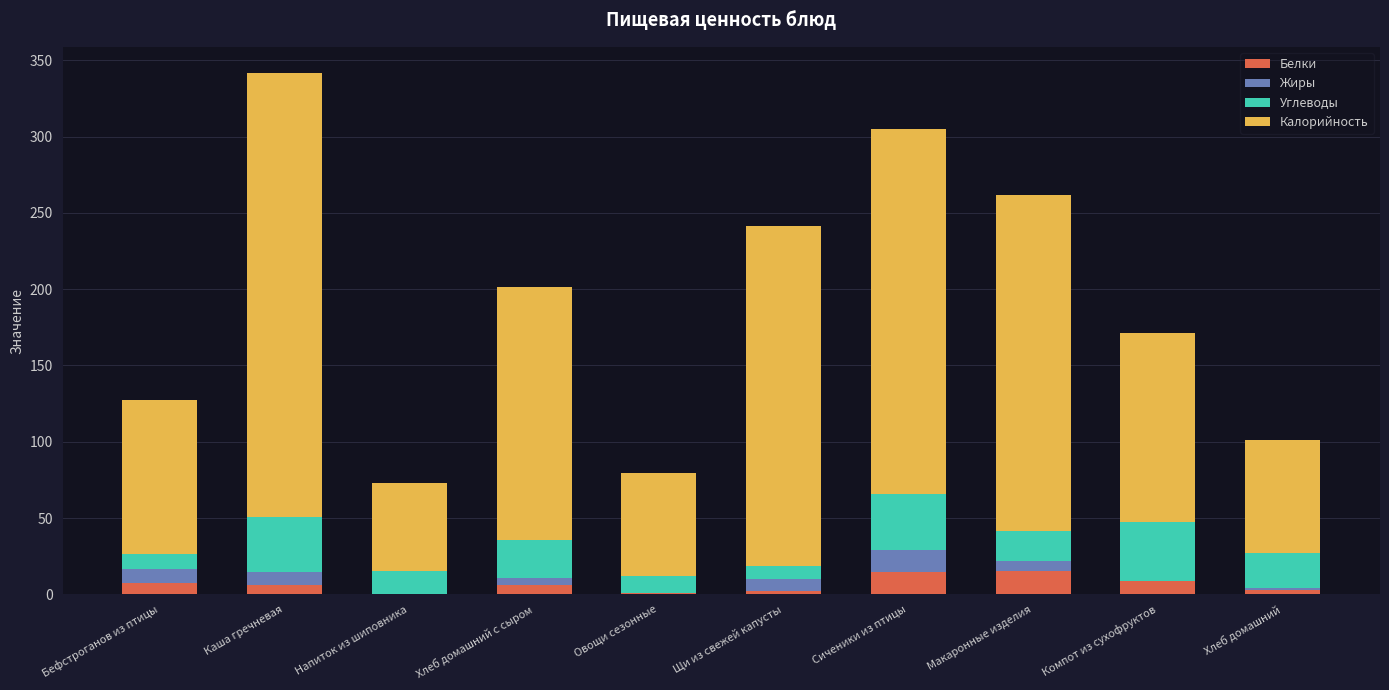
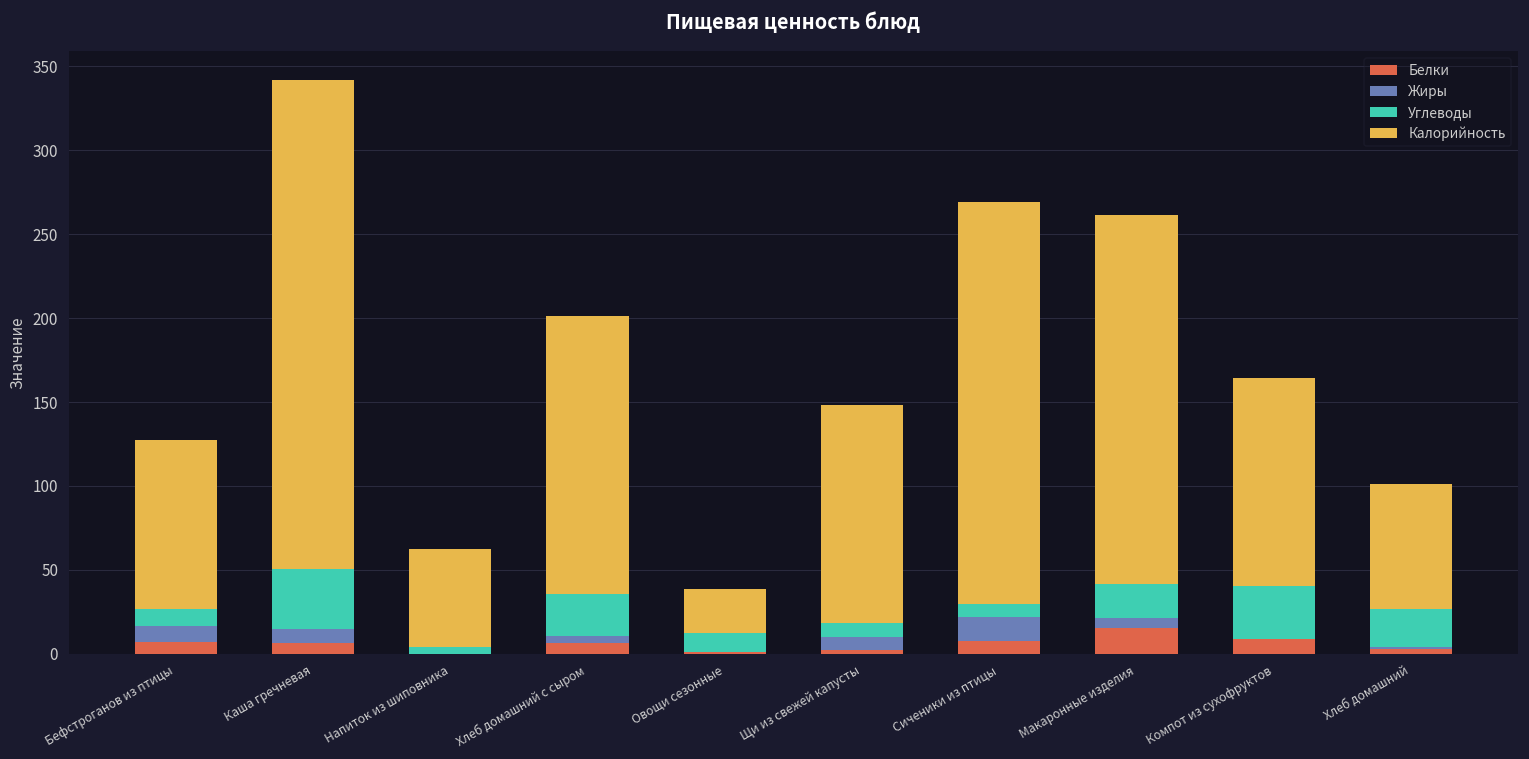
  {
    "Белки": {
      "Бефстроганов из птицы": 7,
      "Каша гречневая": 6,
      "Хлеб домашний с сыром": 6,
      "Щи из свежей капусты": 2,
-     "Сиченики из птицы": 15,
+     "Сиченики из птицы": 8,
      "Макаронные изделия": 16,
      "Компот из сухофруктов": 9,
      "Хлеб домашний": 3
    },
    "Жиры": {
      "Бефстроганов из птицы": 9,
      "Каша гречневая": 8,
      "Напиток из шиповника": 0,
      "Хлеб домашний с сыром": 4,
      "Овощи сезонные": 0,
      "Щи из свежей капусты": 8,
      "Сиченики из птицы": 14,
      "Макаронные изделия": 6,
      "Компот из сухофруктов": 0
    },
    "Углеводы": {
      "Бефстроганов из птицы": 10,
      "Каша гречневая": 36,
-     "Напиток из шиповника": 15,
+     "Напиток из шиповника": 4,
      "Хлеб домашний с сыром": 25,
      "Овощи сезонные": 11,
      "Щи из свежей капусты": 9,
-     "Сиченики из птицы": 37,
+     "Сиченики из птицы": 8,
      "Макаронные изделия": 20,
-     "Компот из сухофруктов": 39,
+     "Компот из сухофруктов": 31,
      "Хлеб домашний": 23
    },
    "Калорийность": {
      "Бефстроганов из птицы": 101,
      "Каша гречневая": 291,
      "Напиток из шиповника": 58,
      "Хлеб домашний с сыром": 166,
-     "Овощи сезонные": 67,
-     "Щи из свежей капусты": 223,
+     "Овощи сезонные": 26,
+     "Щи из свежей капусты": 130,
      "Сиченики из птицы": 239,
      "Макаронные изделия": 220,
      "Компот из сухофруктов": 124,
      "Хлеб домашний": 74
    }
  }
